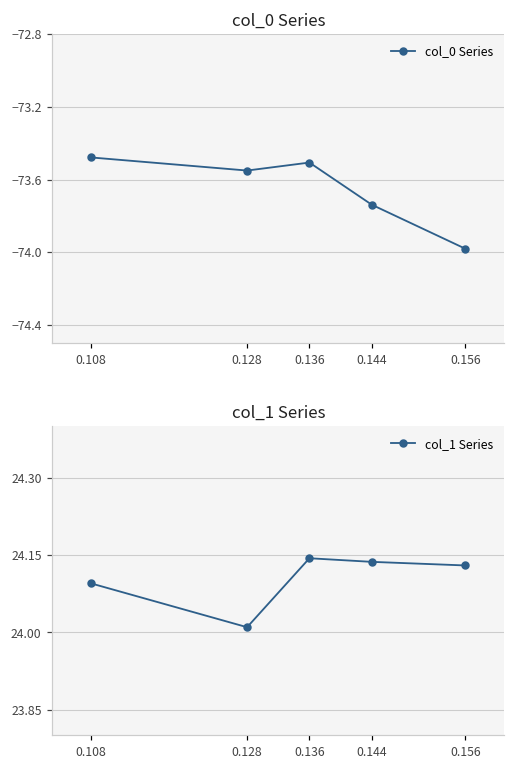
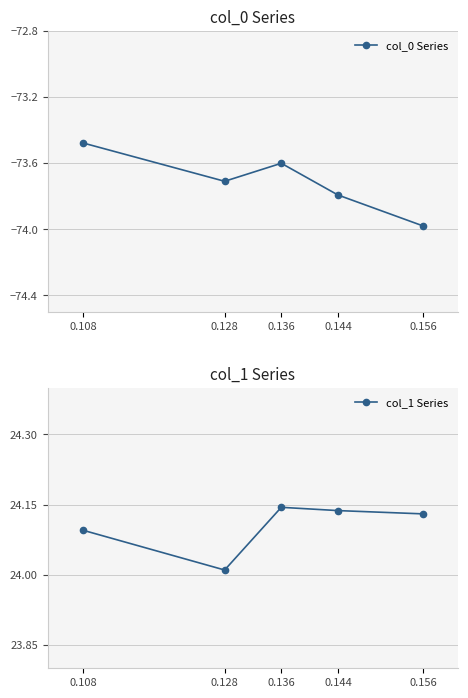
  {
    "col_0 Series": {
      "0.108": -73.48,
-     "0.128": -73.55,
-     "0.136": -73.51,
-     "0.144": -73.74,
+     "0.128": -73.71,
+     "0.136": -73.60,
+     "0.144": -73.79,
      "0.156": -73.98
    },
    "col_1 Series": {
      "0.108": 24.10,
      "0.128": 24.01,
      "0.136": 24.14,
      "0.144": 24.14,
      "0.156": 24.13
    }
  }
